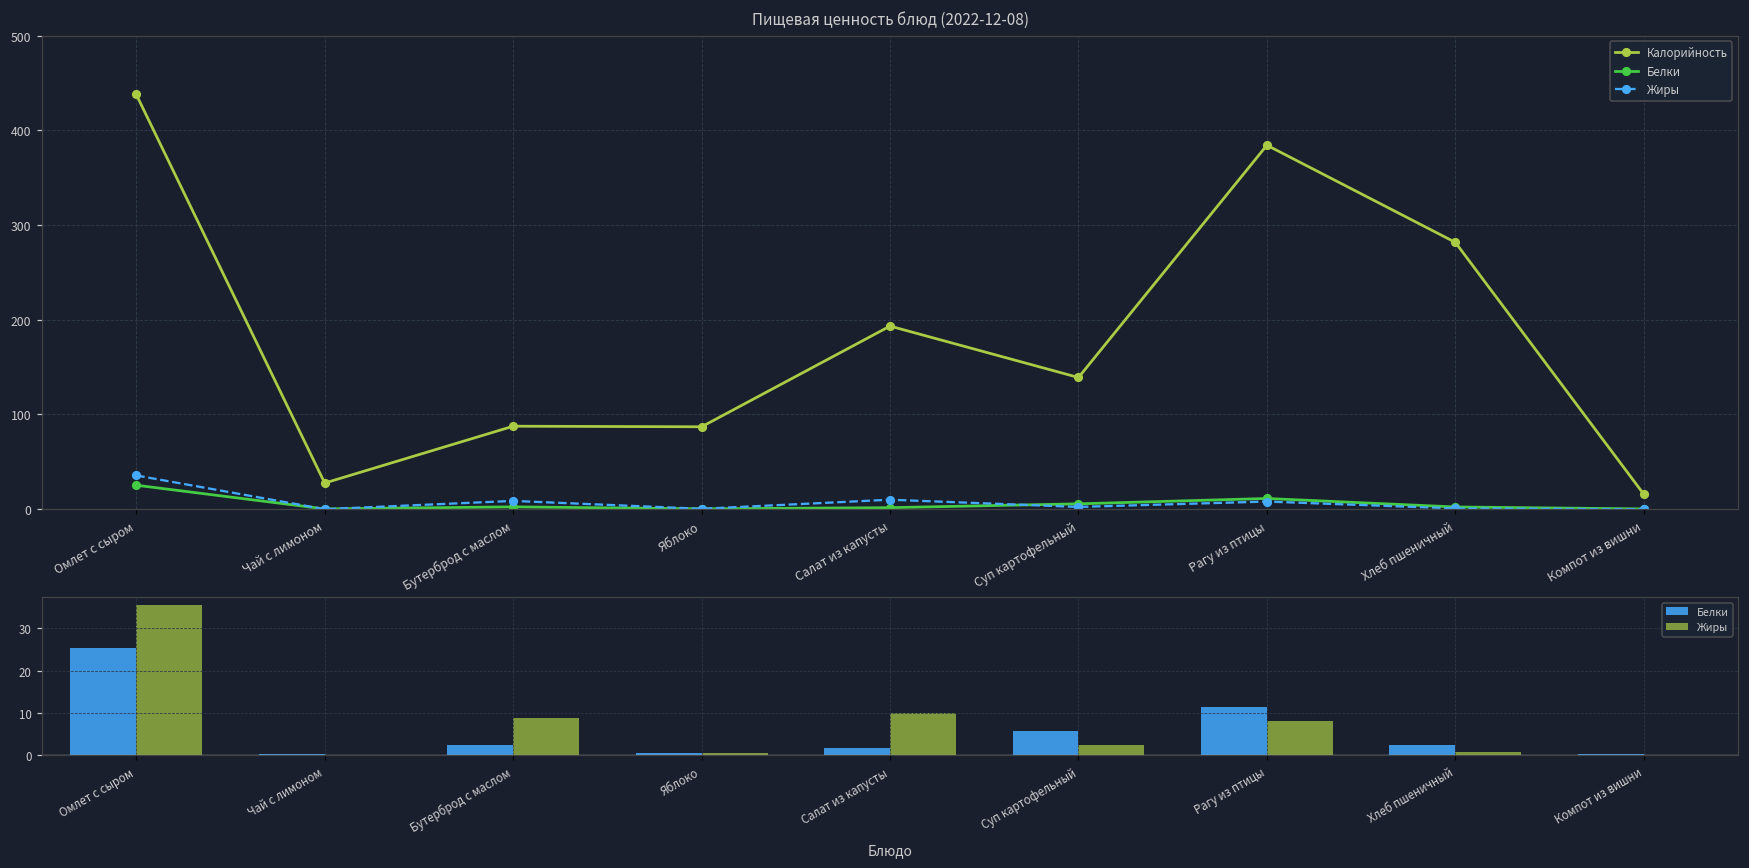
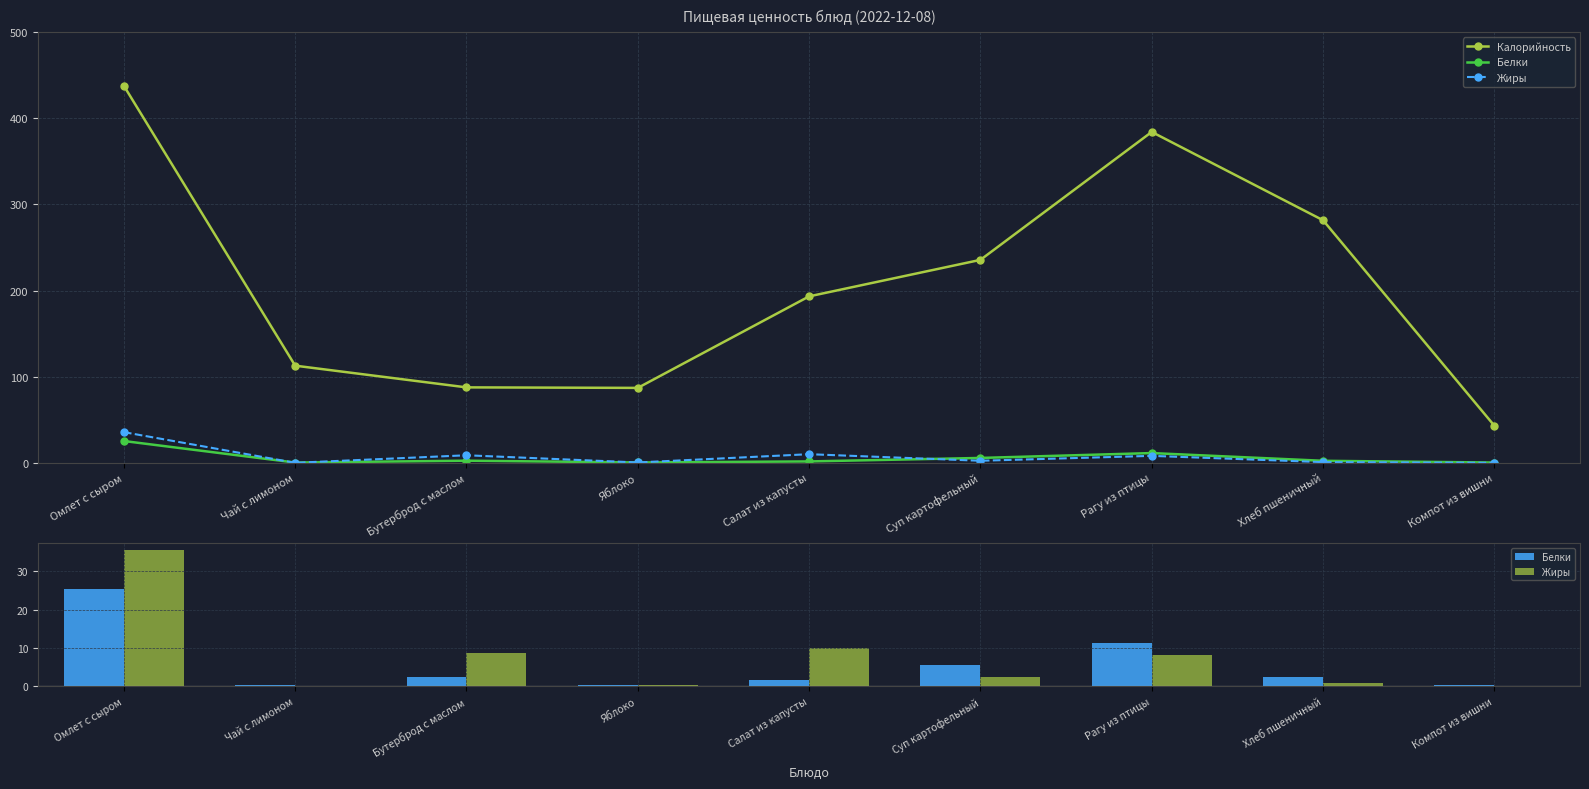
  {
    "Пищевая ценность блюд (2022-12-08)": {
      "Калорийность": {
        "Омлет с сыром": 440,
-       "Чай с лимоном": 30,
+       "Чай с лимоном": 110,
        "Бутерброд с маслом": 90,
        "Яблоко": 90,
        "Салат из капусты": 190,
-       "Суп картофельный": 140,
+       "Суп картофельный": 240,
        "Рагу из птицы": 380,
        "Хлеб пшеничный": 280,
-       "Компот из вишни": 20
+       "Компот из вишни": 40
      }
    }
  }
